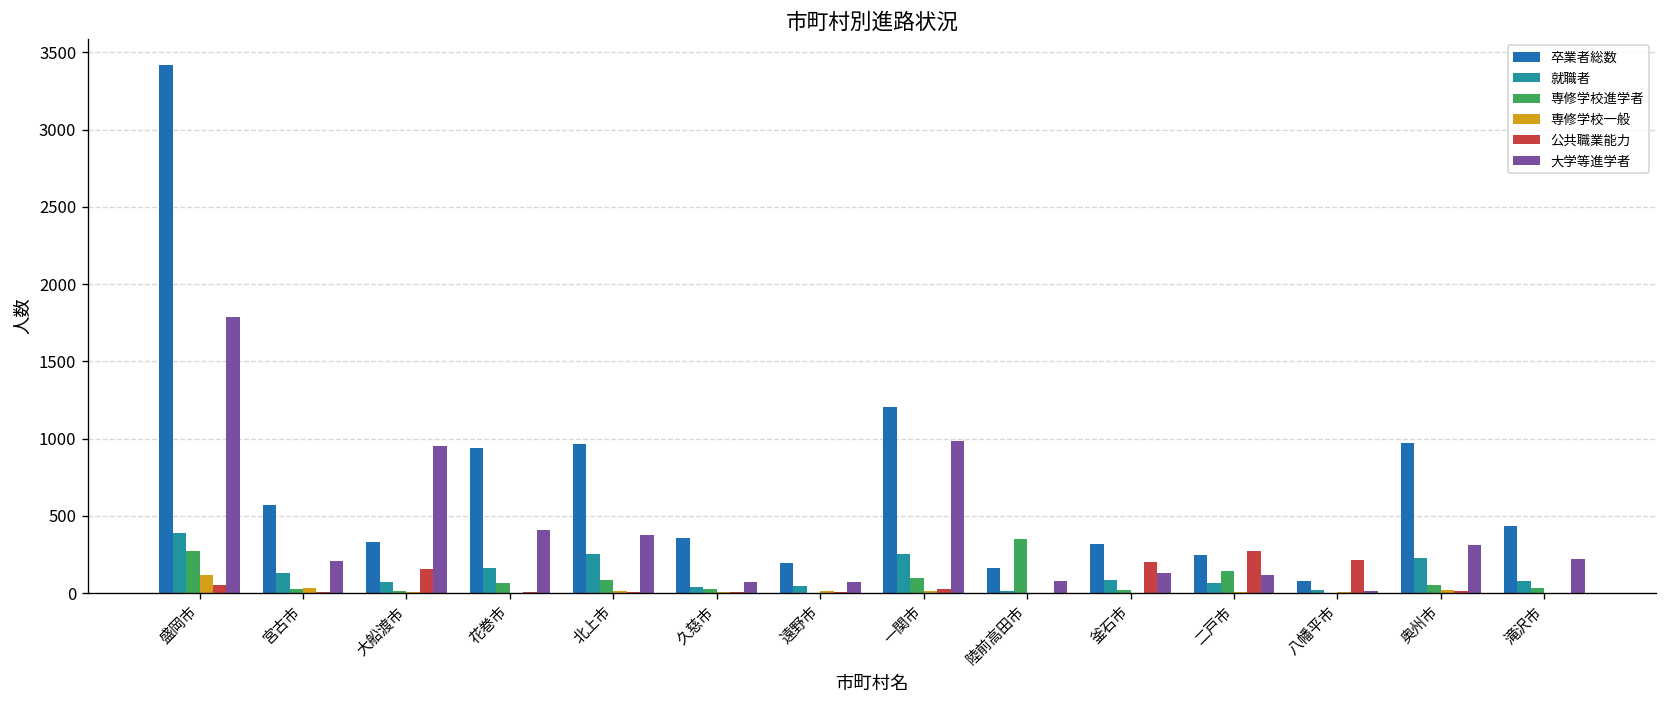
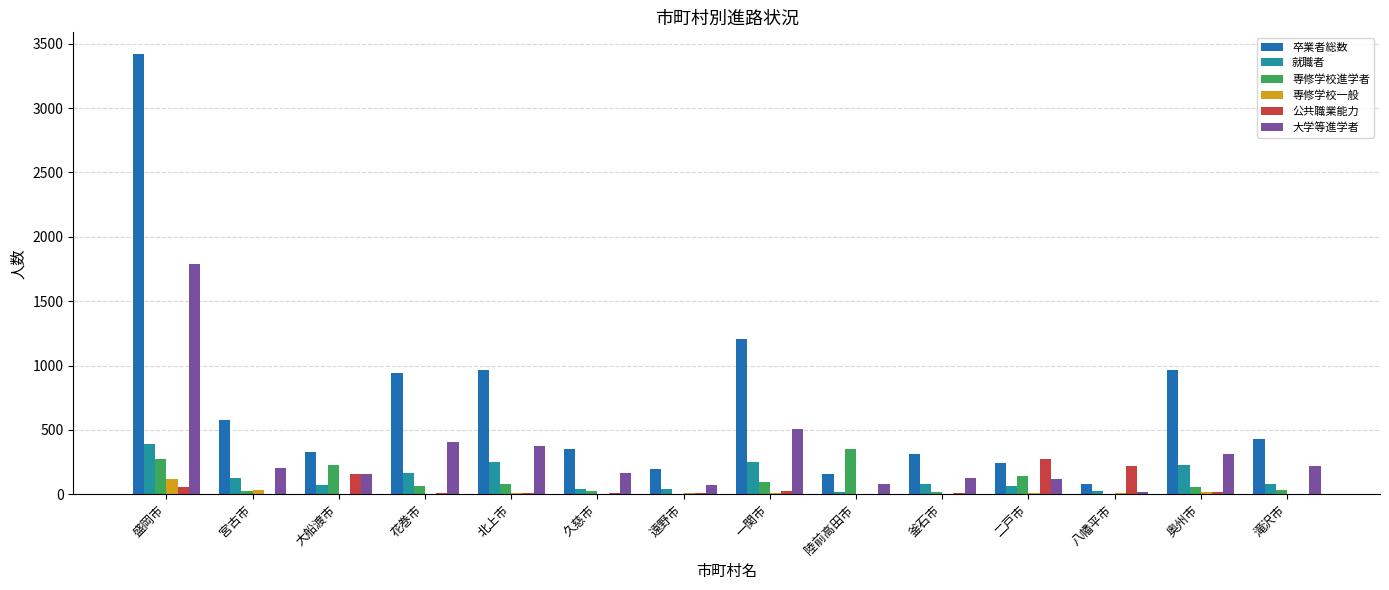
  {
    "専修学校進学者": {
      "盛岡市": 270,
      "宮古市": 20,
-     "大船渡市": 10,
+     "大船渡市": 230,
      "花巻市": 70,
      "北上市": 80,
      "久慈市": 30,
      "一関市": 100,
      "陸前高田市": 350,
      "釜石市": 20,
      "二戸市": 150,
      "八幡平市": 0,
      "奥州市": 60,
      "滝沢市": 30
    },
    "専修学校一般": {
      "盛岡市": 120,
      "宮古市": 30,
      "陸前高田市": 0,
      "奥州市": 20,
      "滝沢市": 0
    },
    "公共職業能力": {
      "盛岡市": 60,
      "大船渡市": 160,
      "一関市": 30,
-     "釜石市": 200,
+     "釜石市": 10,
      "二戸市": 280,
      "八幡平市": 220,
      "滝沢市": 0
    },
    "大学等進学者": {
      "盛岡市": 1790,
      "宮古市": 210,
-     "大船渡市": 960,
+     "大船渡市": 160,
      "花巻市": 410,
      "北上市": 380,
-     "久慈市": 70,
+     "久慈市": 170,
      "遠野市": 70,
-     "一関市": 990,
+     "一関市": 510,
      "陸前高田市": 80,
      "釜石市": 130,
      "二戸市": 120,
      "奥州市": 310,
      "滝沢市": 220
    }
  }
